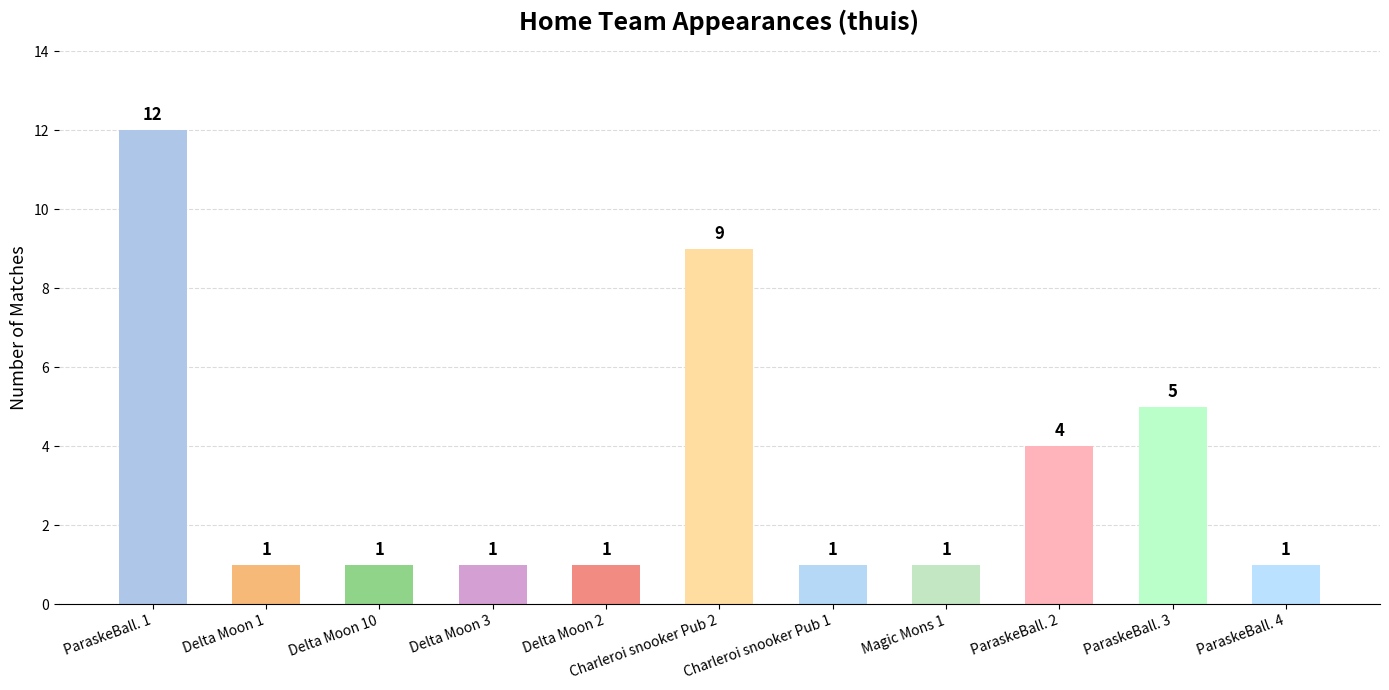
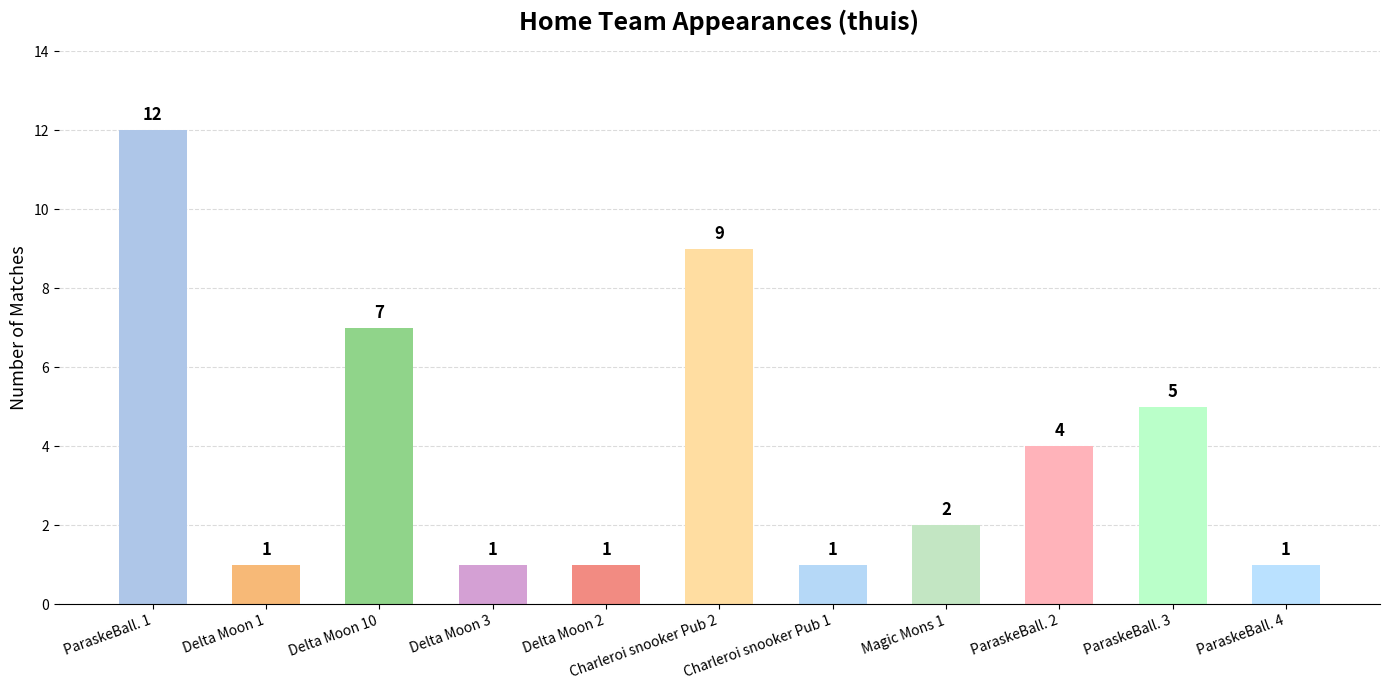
  {
    "ParaskeBall. 1": 12,
    "Delta Moon 1": 1,
-   "Delta Moon 10": 1,
+   "Delta Moon 10": 7,
    "Delta Moon 3": 1,
    "Delta Moon 2": 1,
    "Charleroi snooker Pub 2": 9,
    "Charleroi snooker Pub 1": 1,
-   "Magic Mons 1": 1,
+   "Magic Mons 1": 2,
    "ParaskeBall. 2": 4,
    "ParaskeBall. 3": 5,
    "ParaskeBall. 4": 1
  }
